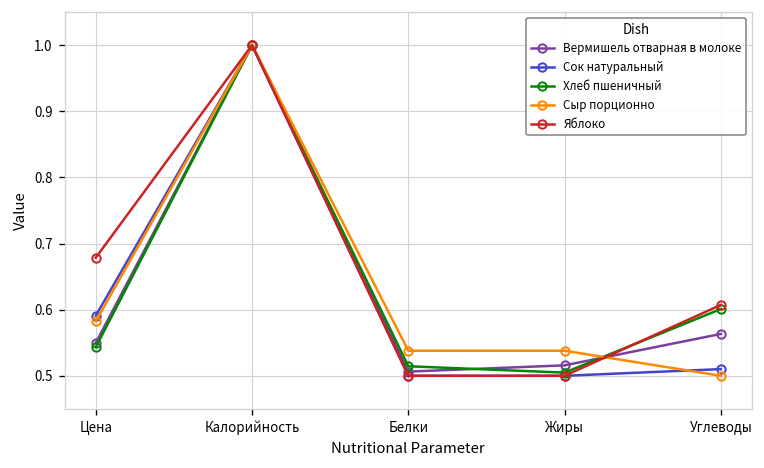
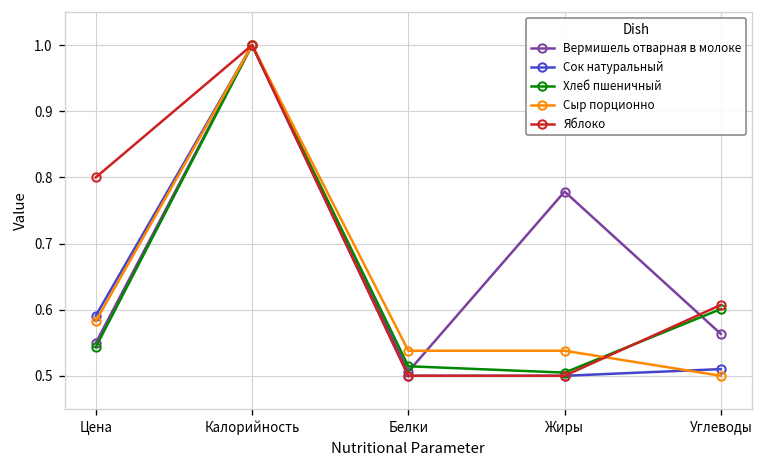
  {
    "Вермишель отварная в молоке": {
      "Цена": 0.55,
      "Белки": 0.51,
-     "Жиры": 0.52,
+     "Жиры": 0.78,
      "Углеводы": 0.56
    },
    "Сок натуральный": {
      "Цена": 0.59,
      "Углеводы": 0.51
    },
    "Хлеб пшеничный": {
      "Цена": 0.54,
      "Белки": 0.51,
      "Жиры": 0.50,
      "Углеводы": 0.60
    },
    "Сыр порционно": {
      "Цена": 0.58,
      "Белки": 0.54,
      "Жиры": 0.54,
      "Углеводы": 0.50
    },
    "Яблоко": {
-     "Цена": 0.68,
+     "Цена": 0.80,
      "Углеводы": 0.61
    }
  }
